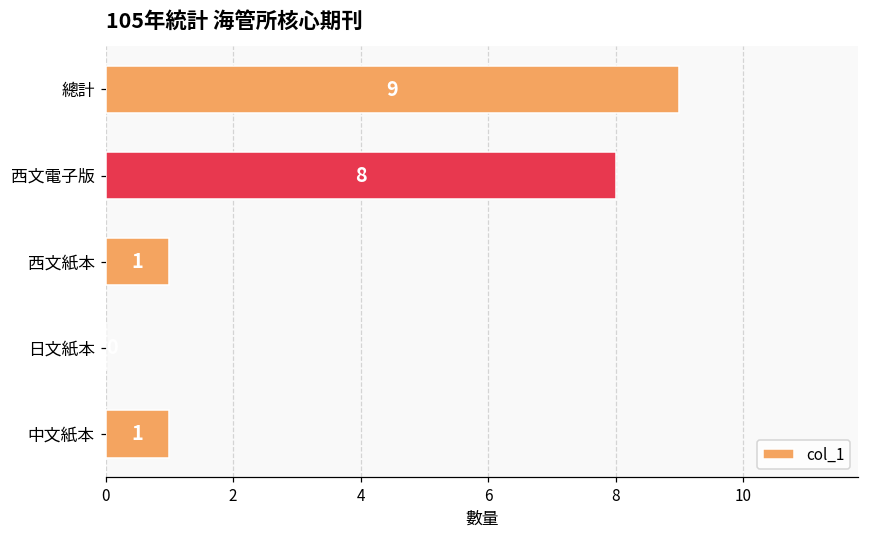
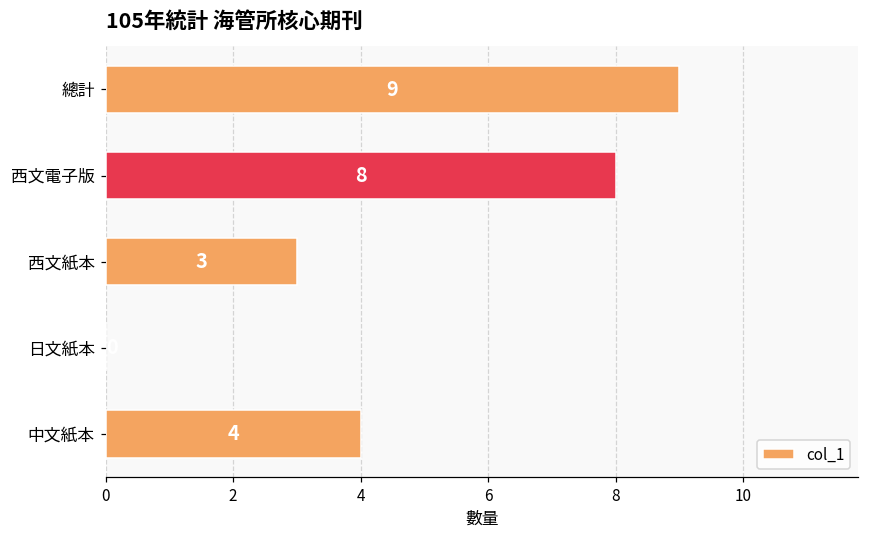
  {
    "總計": 9,
    "西文電子版": 8,
-   "西文紙本": 1,
-   "中文紙本": 1
+   "西文紙本": 3,
+   "中文紙本": 4
  }
